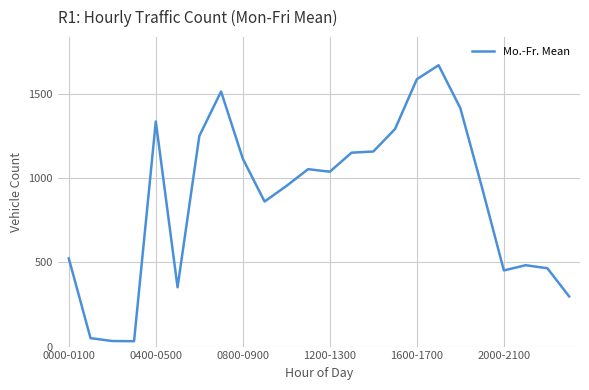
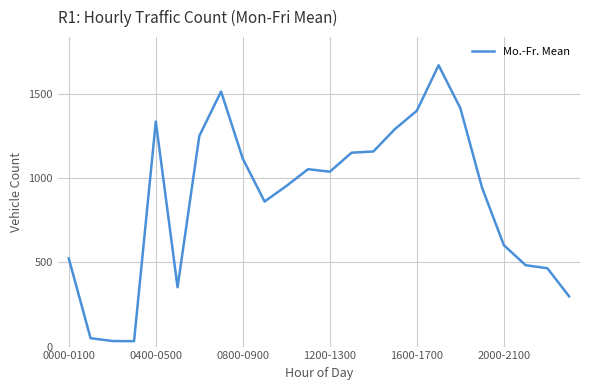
  {
    "0000-0100": 520,
    "0400-0500": 1340,
    "0800-0900": 1120,
    "1200-1300": 1040,
-   "1600-1700": 1590,
-   "2000-2100": 450
+   "1600-1700": 1400,
+   "2000-2100": 600
  }
